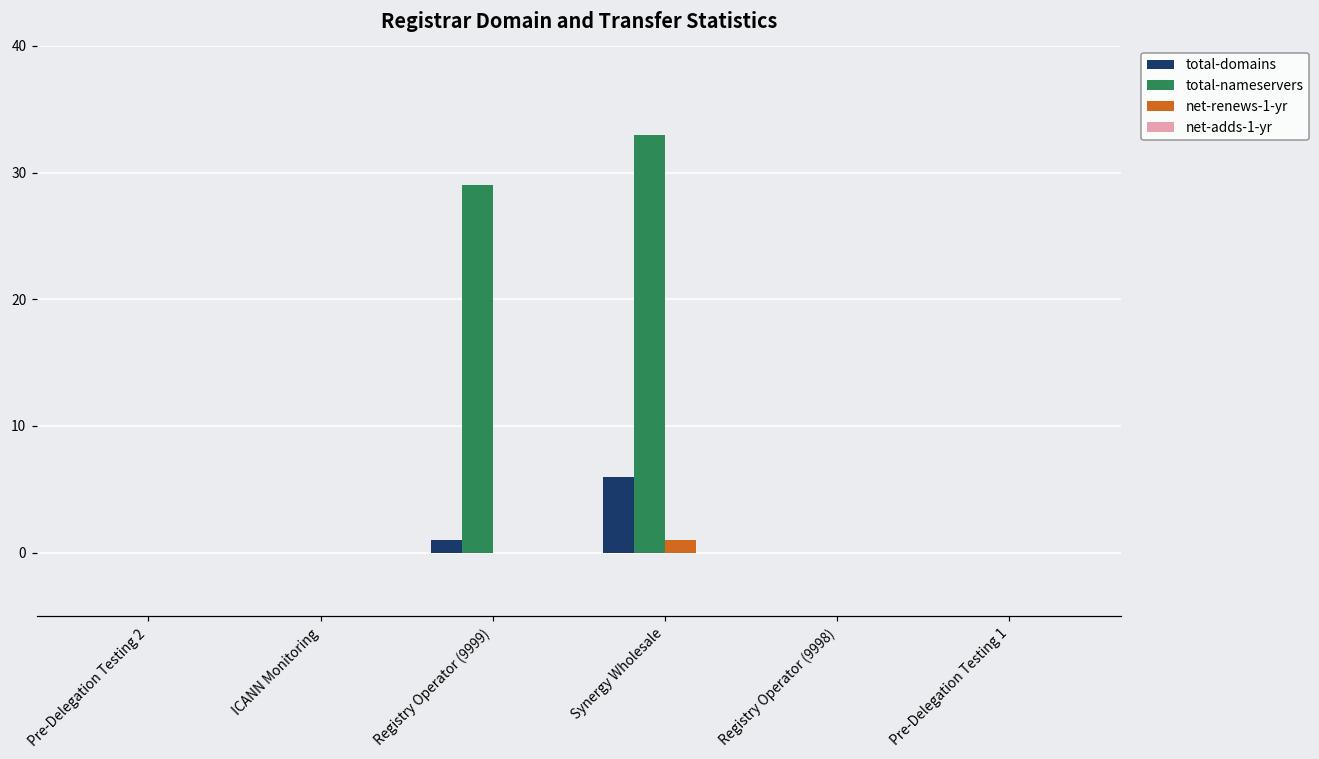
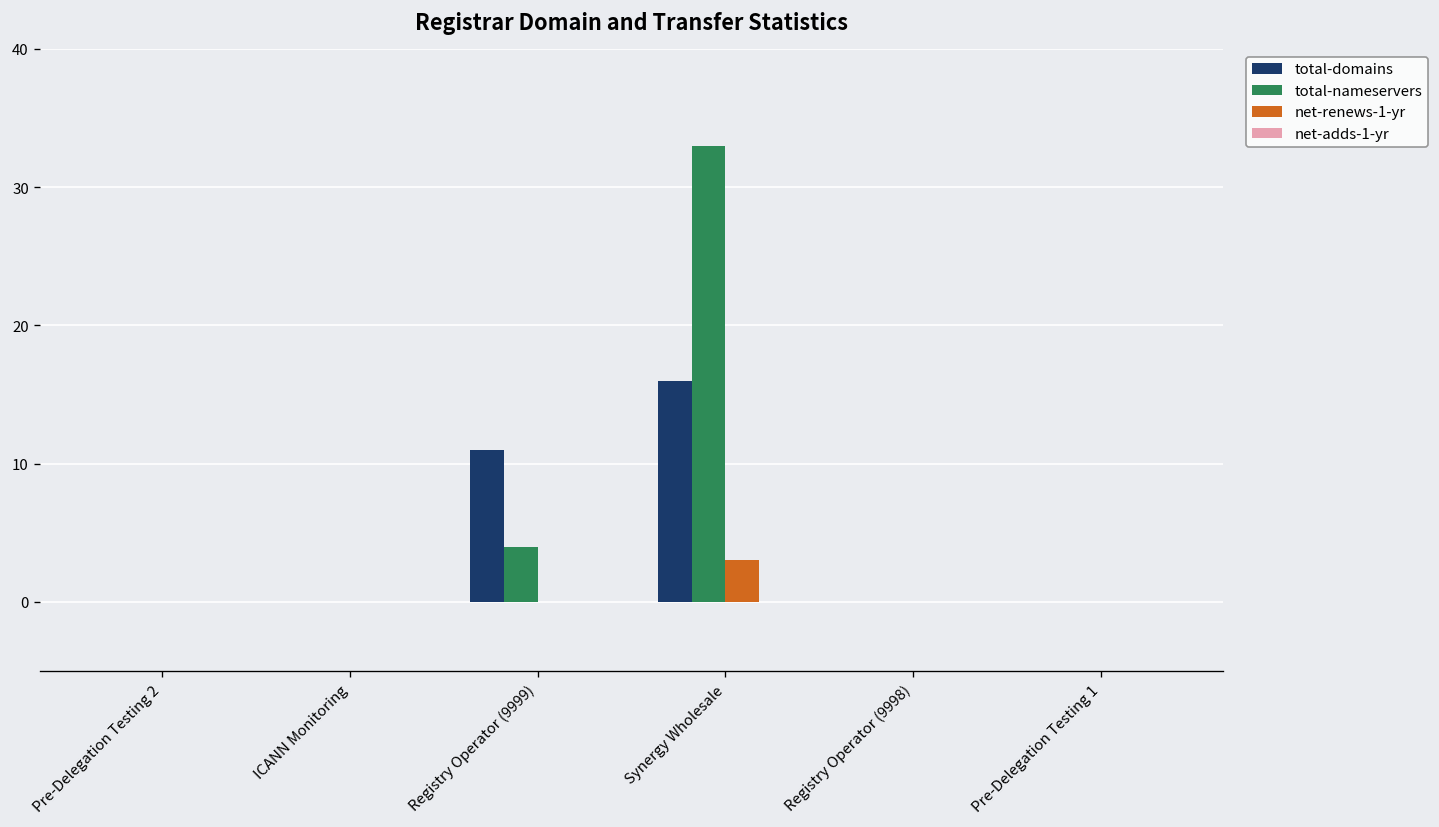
  {
    "total-domains": {
      "Pre-Delegation Testing 2": 0,
      "ICANN Monitoring": 0,
-     "Registry Operator (9999)": 1,
-     "Synergy Wholesale": 6,
+     "Registry Operator (9999)": 11,
+     "Synergy Wholesale": 16,
      "Registry Operator (9998)": 0,
      "Pre-Delegation Testing 1": 0
    },
    "total-nameservers": {
      "Pre-Delegation Testing 2": 0,
      "ICANN Monitoring": 0,
-     "Registry Operator (9999)": 29,
+     "Registry Operator (9999)": 4,
      "Synergy Wholesale": 33,
      "Registry Operator (9998)": 0,
      "Pre-Delegation Testing 1": 0
    },
    "net-renews-1-yr": {
      "Pre-Delegation Testing 2": 0,
      "ICANN Monitoring": 0,
      "Registry Operator (9999)": 0,
-     "Synergy Wholesale": 1,
+     "Synergy Wholesale": 3,
      "Registry Operator (9998)": 0,
      "Pre-Delegation Testing 1": 0
    },
    "net-adds-1-yr": {
      "Pre-Delegation Testing 2": 0,
      "ICANN Monitoring": 0,
      "Registry Operator (9999)": 0,
      "Synergy Wholesale": 0,
      "Registry Operator (9998)": 0,
      "Pre-Delegation Testing 1": 0
    }
  }
